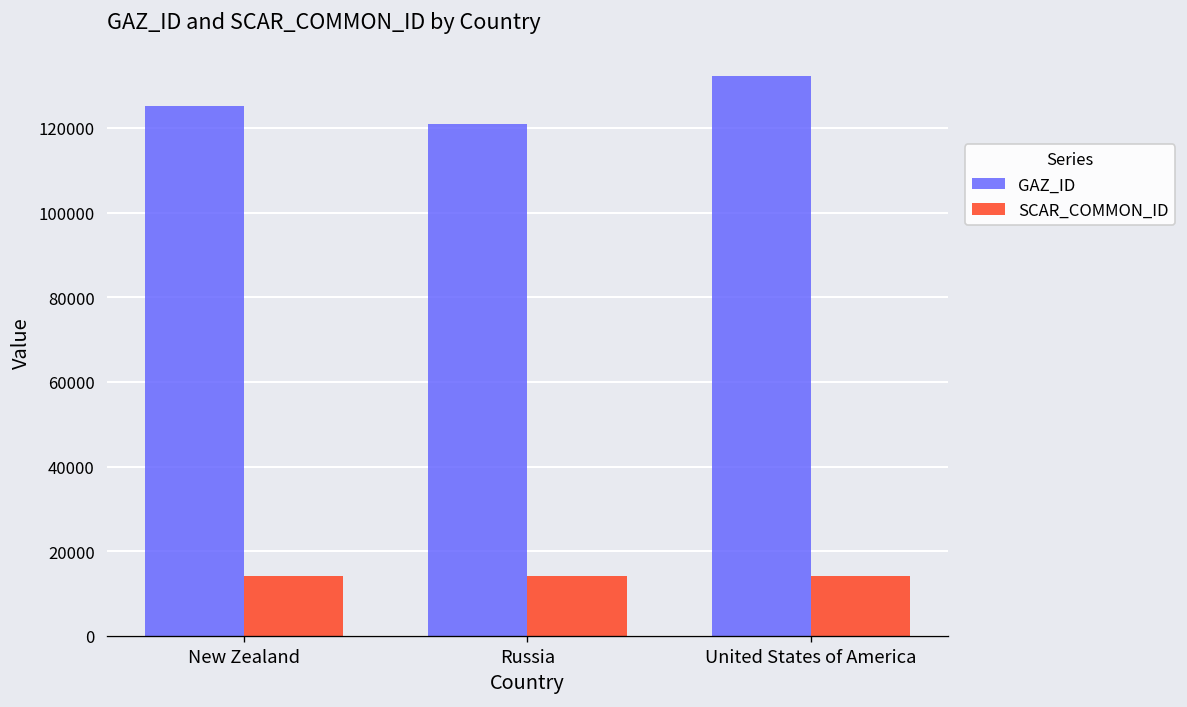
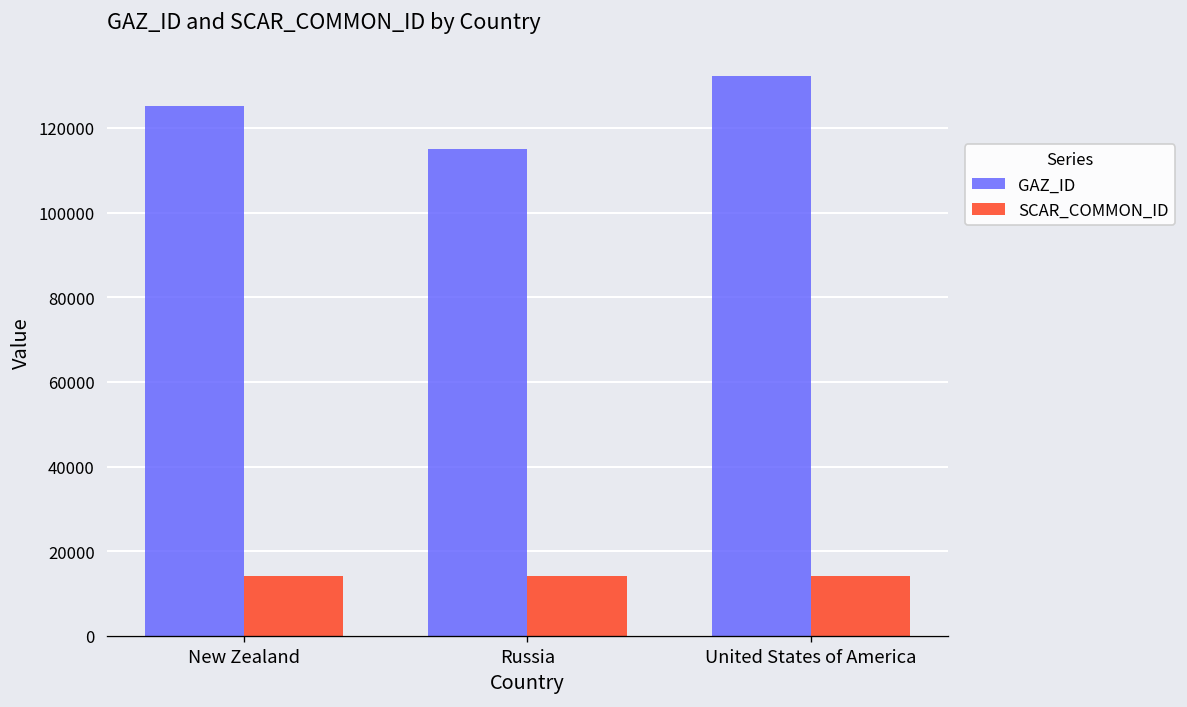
  {
    "GAZ_ID": {
      "New Zealand": 125000,
-     "Russia": 121000,
+     "Russia": 115000,
      "United States of America": 132000
    },
    "SCAR_COMMON_ID": {
      "New Zealand": 14000,
      "Russia": 14000,
      "United States of America": 14000
    }
  }
